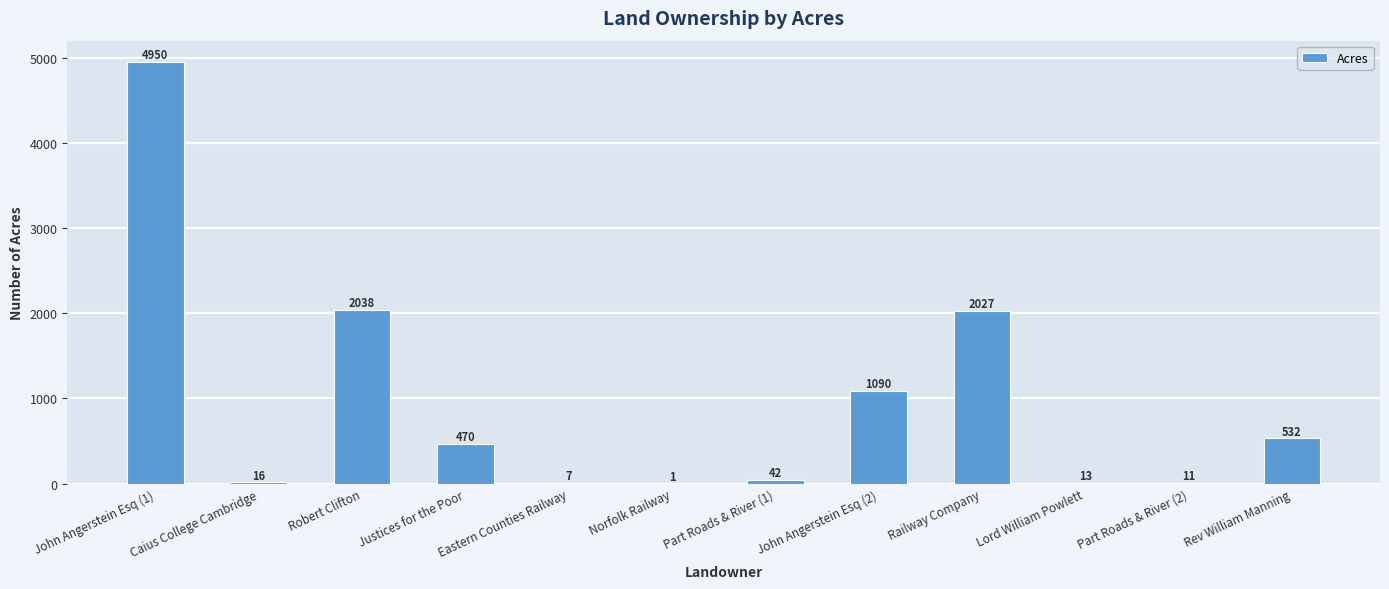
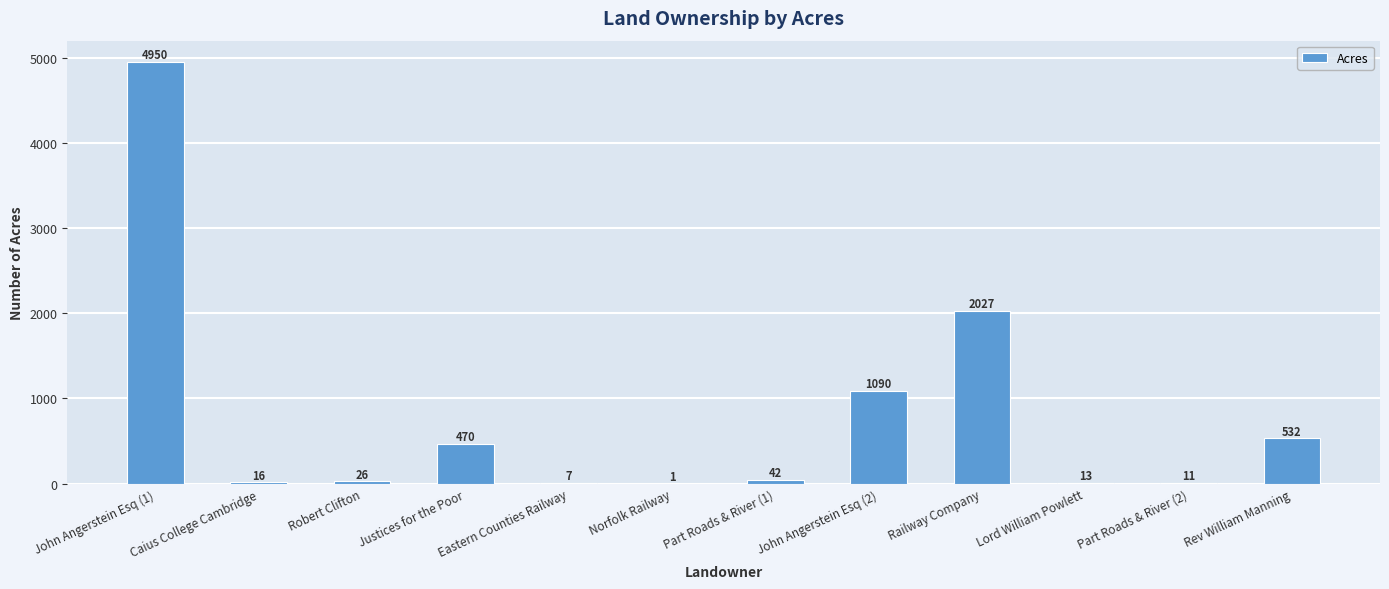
  {
    "John Angerstein Esq (1)": 4950,
    "Caius College Cambridge": 16,
-   "Robert Clifton": 2038,
+   "Robert Clifton": 26,
    "Justices for the Poor": 470,
    "Eastern Counties Railway": 7,
    "Norfolk Railway": 1,
    "Part Roads & River (1)": 42,
    "John Angerstein Esq (2)": 1090,
    "Railway Company": 2027,
    "Lord William Powlett": 13,
    "Part Roads & River (2)": 11,
    "Rev William Manning": 532
  }
